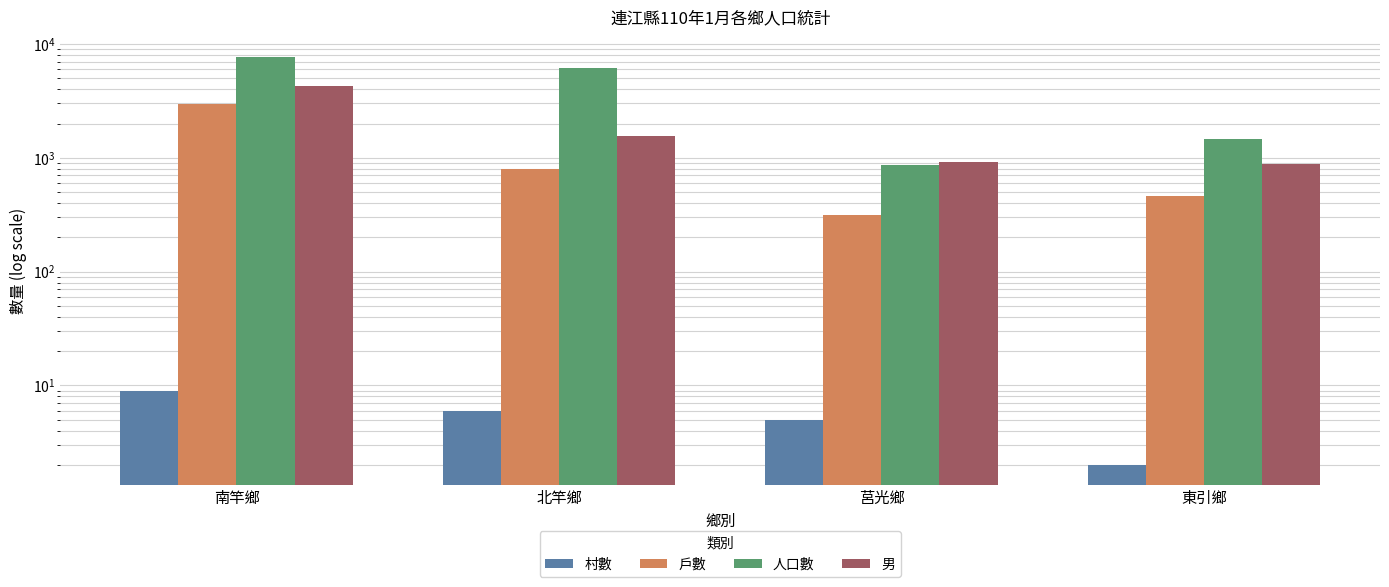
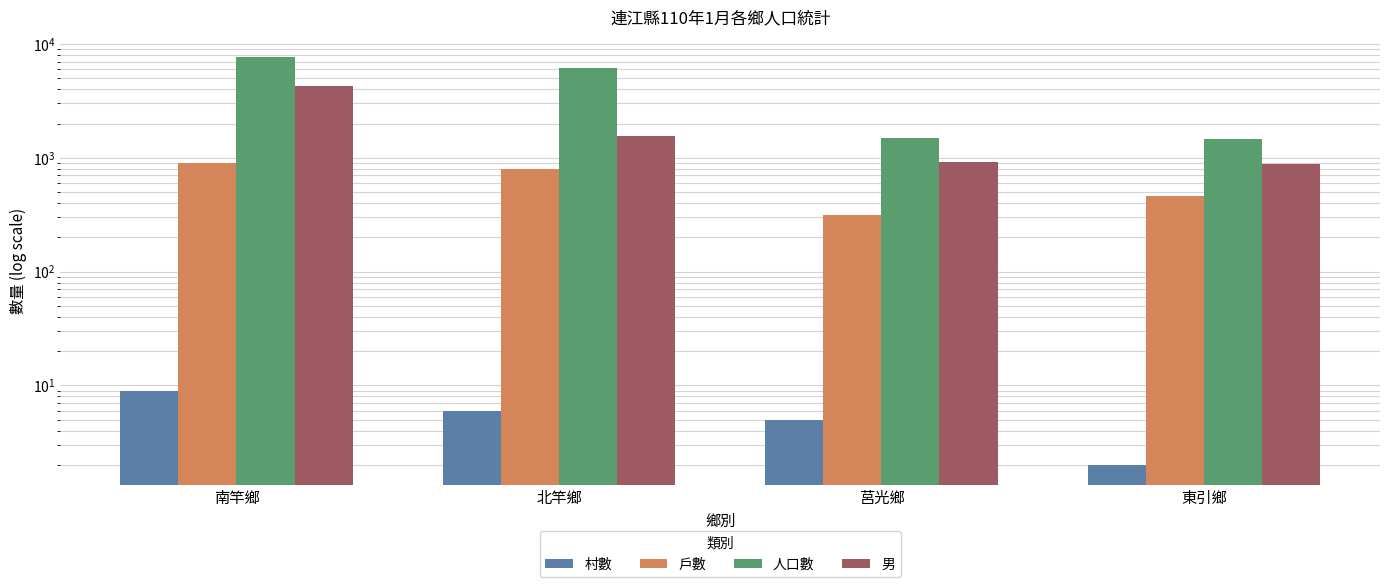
  {
    "村數": {
      "南竿鄉": 9,
      "北竿鄉": 6,
      "莒光鄉": 5,
      "東引鄉": 2
    },
    "戶數": {
-     "南竿鄉": 3000,
+     "南竿鄉": 900,
      "北竿鄉": 800,
      "莒光鄉": 320,
      "東引鄉": 460
    },
    "人口數": {
      "南竿鄉": 8000,
      "北竿鄉": 6000,
-     "莒光鄉": 900,
+     "莒光鄉": 1500,
      "東引鄉": 1500
    },
    "男": {
      "南竿鄉": 4300,
      "北竿鄉": 1600,
      "莒光鄉": 900,
      "東引鄉": 900
    }
  }
